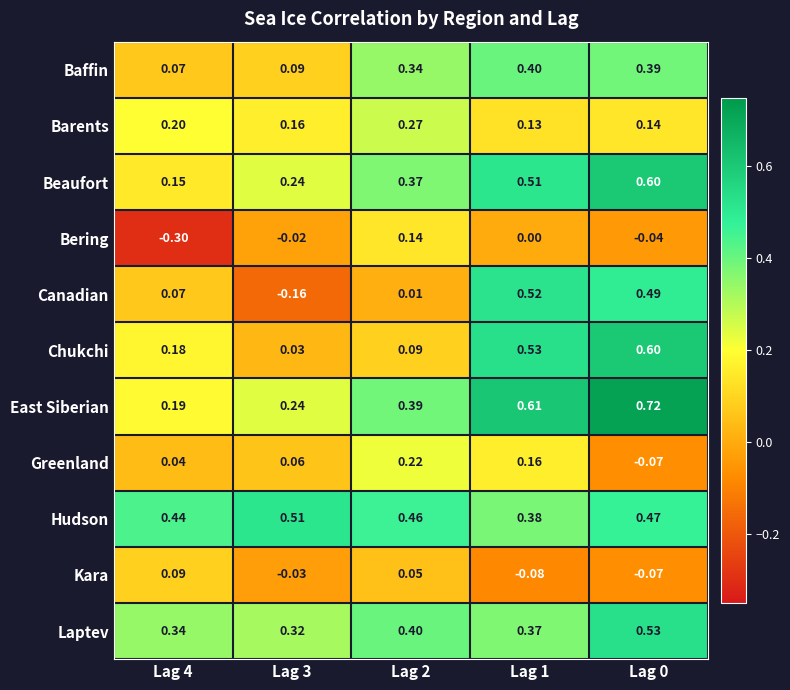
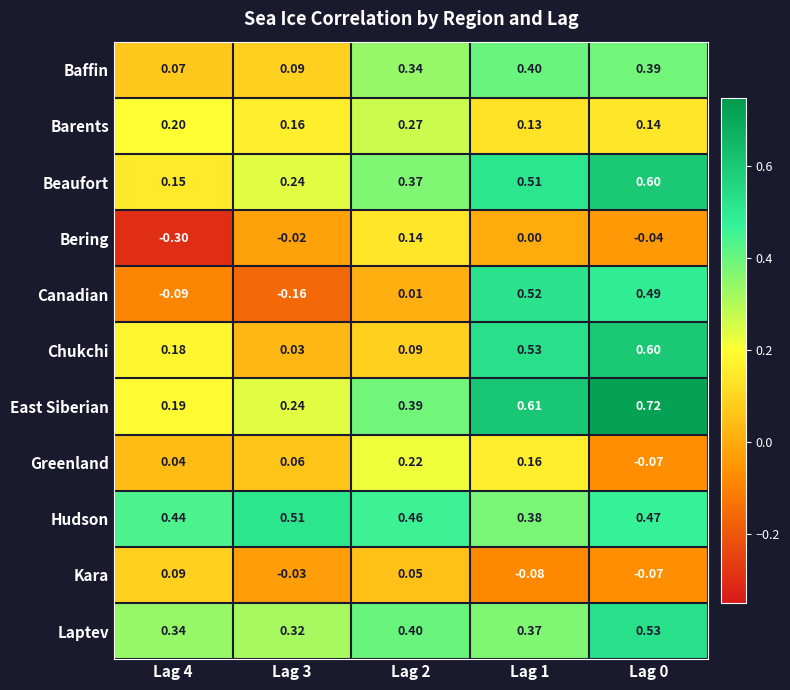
  {
    "Baffin": {
      "Lag 4": 0.07,
      "Lag 3": 0.09,
      "Lag 2": 0.34,
      "Lag 1": 0.40,
      "Lag 0": 0.39
    },
    "Barents": {
      "Lag 4": 0.20,
      "Lag 3": 0.16,
      "Lag 2": 0.27,
      "Lag 1": 0.13,
      "Lag 0": 0.14
    },
    "Beaufort": {
      "Lag 4": 0.15,
      "Lag 3": 0.24,
      "Lag 2": 0.37,
      "Lag 1": 0.51,
      "Lag 0": 0.60
    },
    "Bering": {
      "Lag 4": -0.30,
      "Lag 3": -0.02,
      "Lag 2": 0.14,
      "Lag 1": 0.00,
      "Lag 0": -0.04
    },
    "Canadian": {
-     "Lag 4": 0.07,
+     "Lag 4": -0.09,
      "Lag 3": -0.16,
      "Lag 2": 0.01,
      "Lag 1": 0.52,
      "Lag 0": 0.49
    },
    "Chukchi": {
      "Lag 4": 0.18,
      "Lag 3": 0.03,
      "Lag 2": 0.09,
      "Lag 1": 0.53,
      "Lag 0": 0.60
    },
    "East Siberian": {
      "Lag 4": 0.19,
      "Lag 3": 0.24,
      "Lag 2": 0.39,
      "Lag 1": 0.61,
      "Lag 0": 0.72
    },
    "Greenland": {
      "Lag 4": 0.04,
      "Lag 3": 0.06,
      "Lag 2": 0.22,
      "Lag 1": 0.16,
      "Lag 0": -0.07
    },
    "Hudson": {
      "Lag 4": 0.44,
      "Lag 3": 0.51,
      "Lag 2": 0.46,
      "Lag 1": 0.38,
      "Lag 0": 0.47
    },
    "Kara": {
      "Lag 4": 0.09,
      "Lag 3": -0.03,
      "Lag 2": 0.05,
      "Lag 1": -0.08,
      "Lag 0": -0.07
    },
    "Laptev": {
      "Lag 4": 0.34,
      "Lag 3": 0.32,
      "Lag 2": 0.40,
      "Lag 1": 0.37,
      "Lag 0": 0.53
    }
  }
